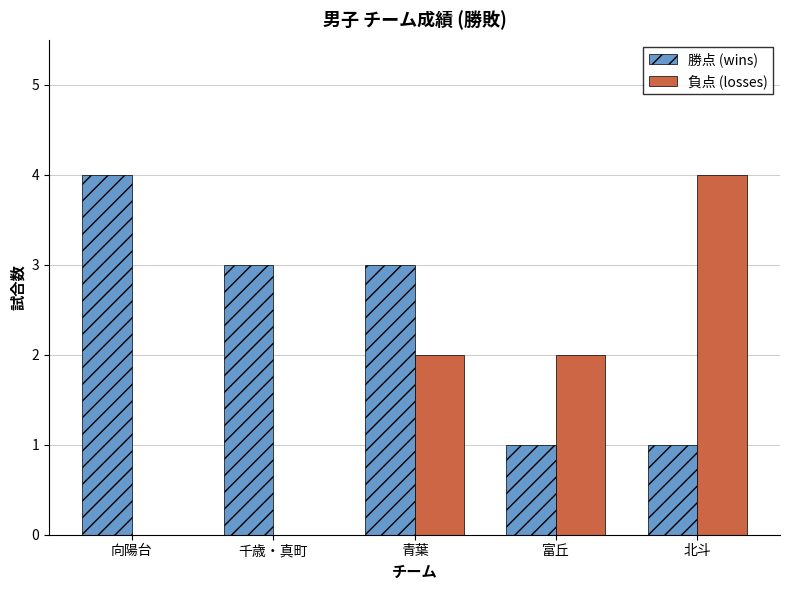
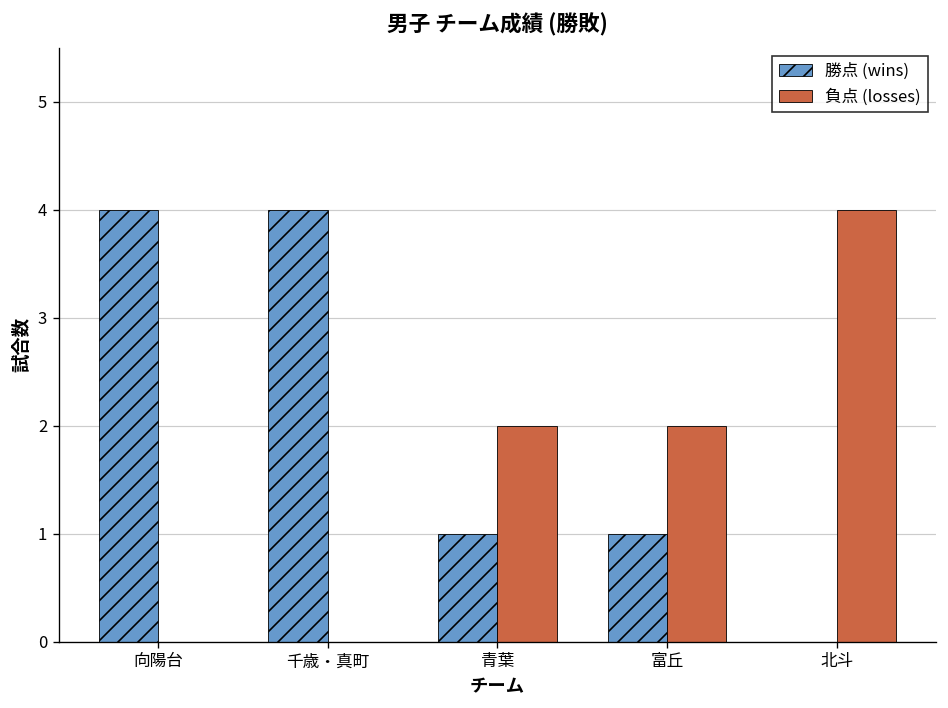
  {
    "勝点 (wins)": {
      "向陽台": 4,
-     "千歳・真町": 3,
-     "青葉": 3,
+     "千歳・真町": 4,
+     "青葉": 1,
      "富丘": 1,
-     "北斗": 1
+     "北斗": 0
    },
    "負点 (losses)": {
      "向陽台": 0,
      "千歳・真町": 0,
      "青葉": 2,
      "富丘": 2,
      "北斗": 4
    }
  }
